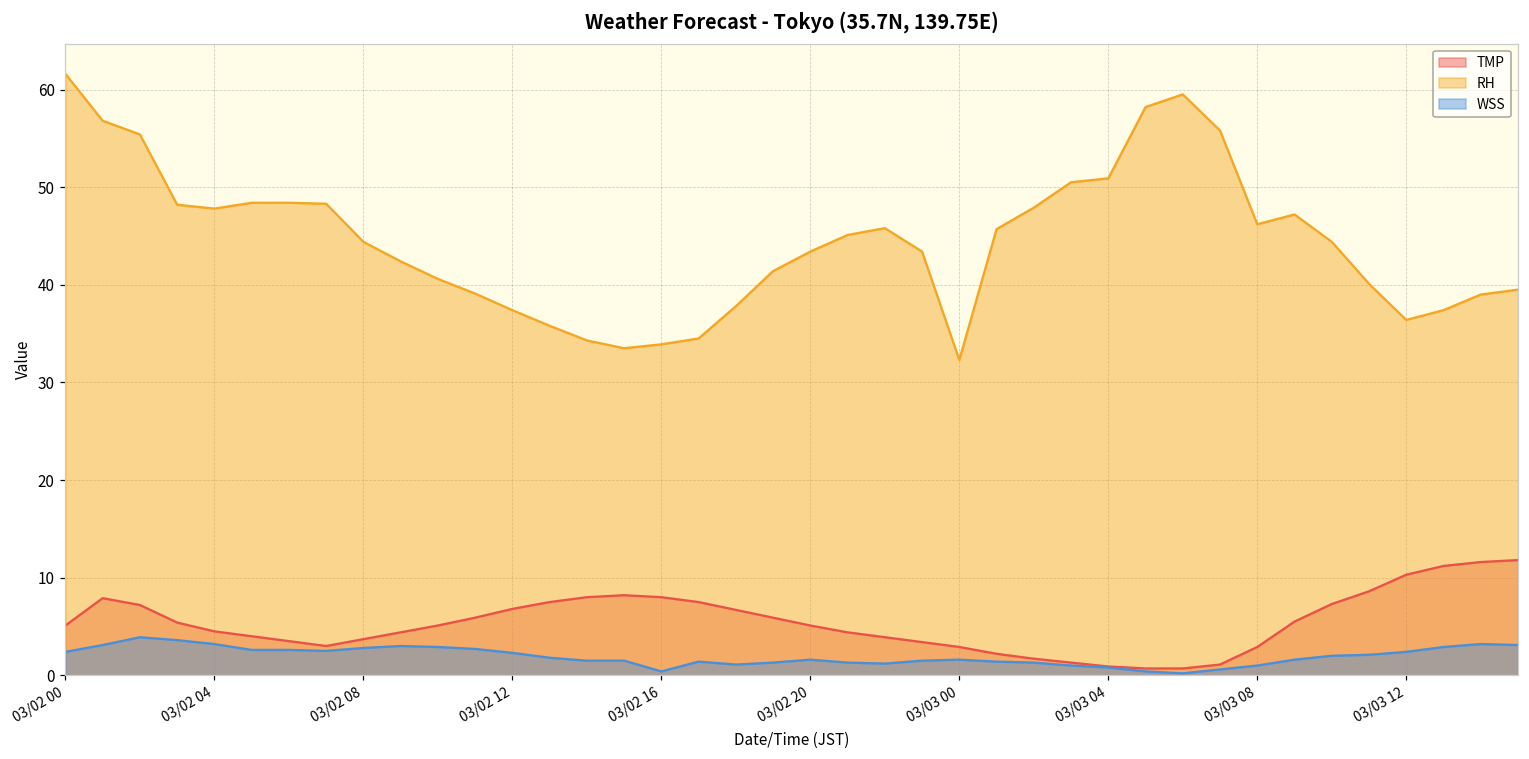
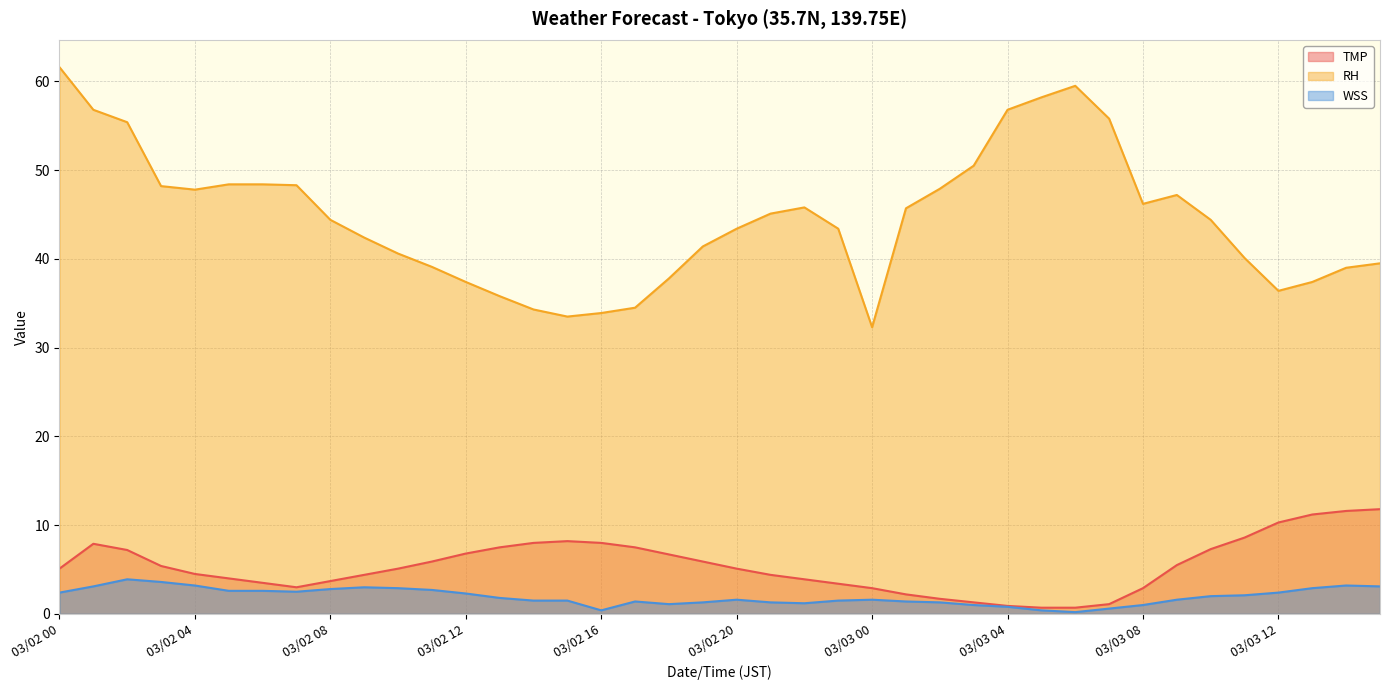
  {
    "TMP": {
      "03/02 00": 5,
      "03/02 04": 5,
      "03/02 08": 4,
      "03/02 12": 7,
      "03/02 16": 8,
      "03/02 20": 5,
      "03/03 00": 3,
      "03/03 08": 3,
      "03/03 12": 10
    },
    "RH": {
      "03/02 00": 62,
      "03/02 04": 48,
      "03/02 08": 44,
      "03/02 12": 37,
      "03/02 16": 34,
      "03/02 20": 43,
      "03/03 00": 32,
-     "03/03 04": 51,
+     "03/03 04": 57,
      "03/03 08": 46,
      "03/03 12": 36
    },
    "WSS": {
      "03/02 00": 2,
      "03/02 04": 3,
      "03/02 08": 3,
      "03/02 12": 2,
      "03/02 16": 0,
      "03/02 20": 2,
      "03/03 00": 2,
      "03/03 08": 1,
      "03/03 12": 2
    }
  }
